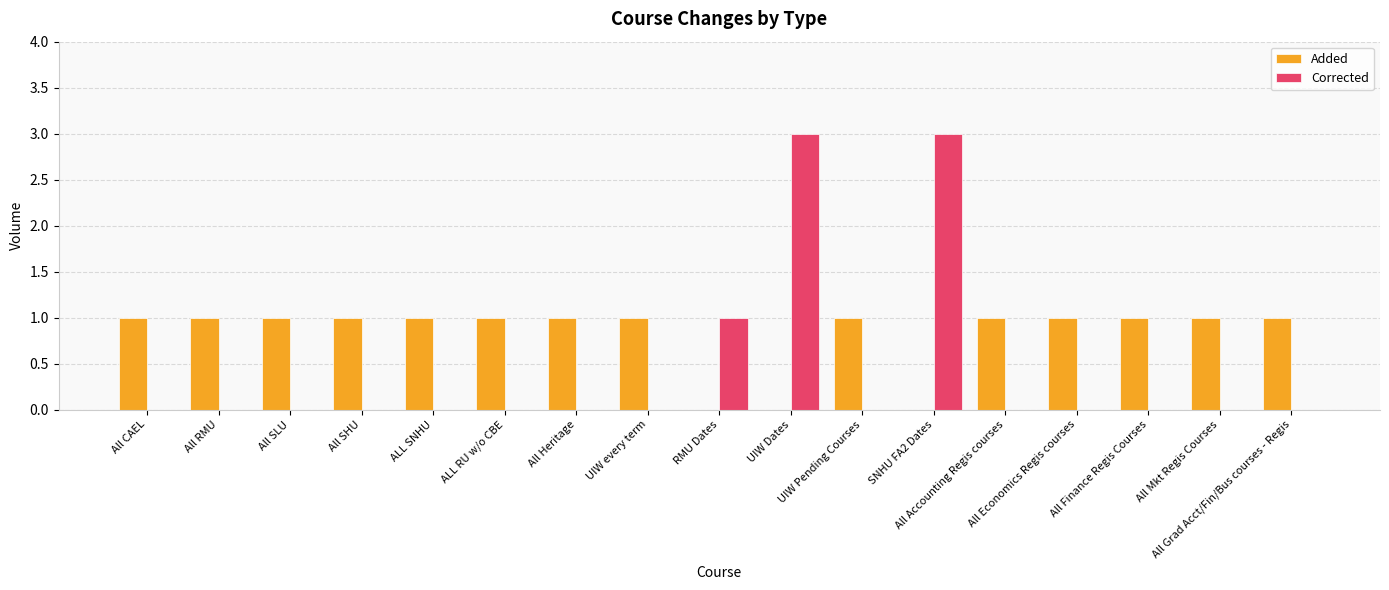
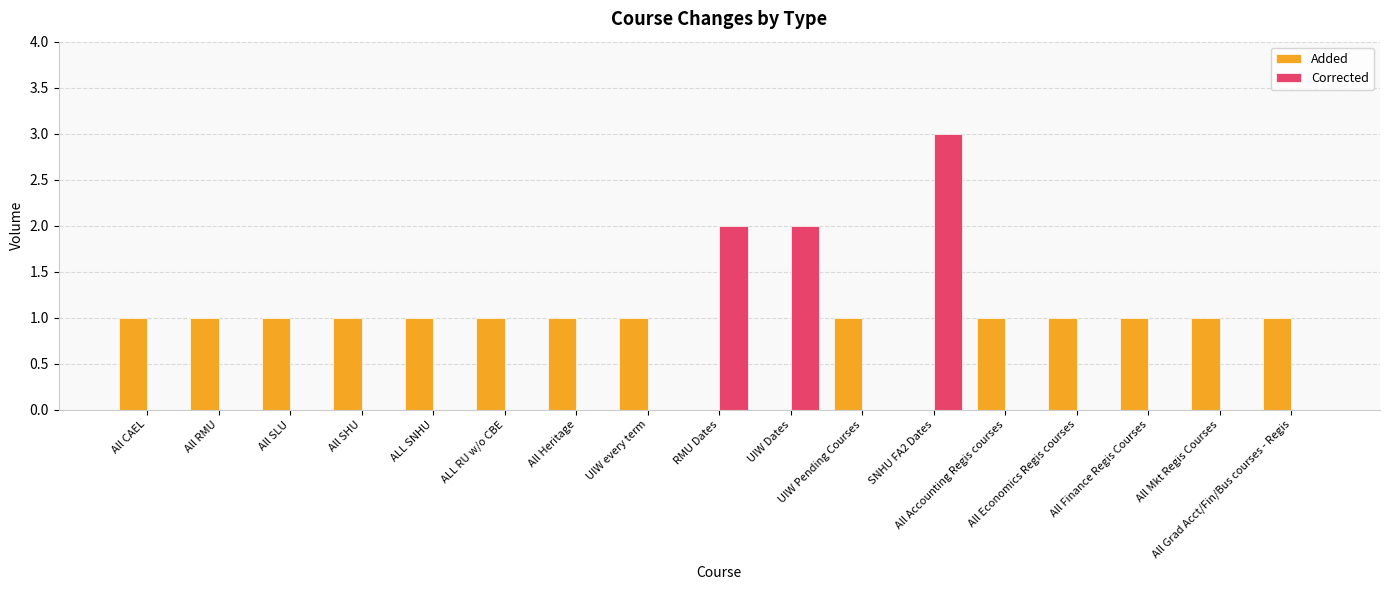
  {
    "Added": {
      "All CAEL": 1,
      "All RMU": 1,
      "All SLU": 1,
      "All SHU": 1,
      "ALL SNHU": 1,
      "ALL RU w/o CBE": 1,
      "All Heritage": 1,
      "UIW every term": 1,
      "RMU Dates": 0,
      "UIW Dates": 0,
      "UIW Pending Courses": 1,
      "SNHU FA2 Dates": 0,
      "All Accounting Regis courses": 1,
      "All Economics Regis courses": 1,
      "All Finance Regis Courses": 1,
      "All Mkt Regis Courses": 1,
      "All Grad Acct/Fin/Bus courses - Regis": 1
    },
    "Corrected": {
      "All CAEL": 0,
      "All RMU": 0,
      "All SLU": 0,
      "All SHU": 0,
      "ALL SNHU": 0,
      "ALL RU w/o CBE": 0,
      "All Heritage": 0,
      "UIW every term": 0,
-     "RMU Dates": 1,
-     "UIW Dates": 3,
+     "RMU Dates": 2,
+     "UIW Dates": 2,
      "UIW Pending Courses": 0,
      "SNHU FA2 Dates": 3,
      "All Accounting Regis courses": 0,
      "All Economics Regis courses": 0,
      "All Finance Regis Courses": 0,
      "All Mkt Regis Courses": 0,
      "All Grad Acct/Fin/Bus courses - Regis": 0
    }
  }
